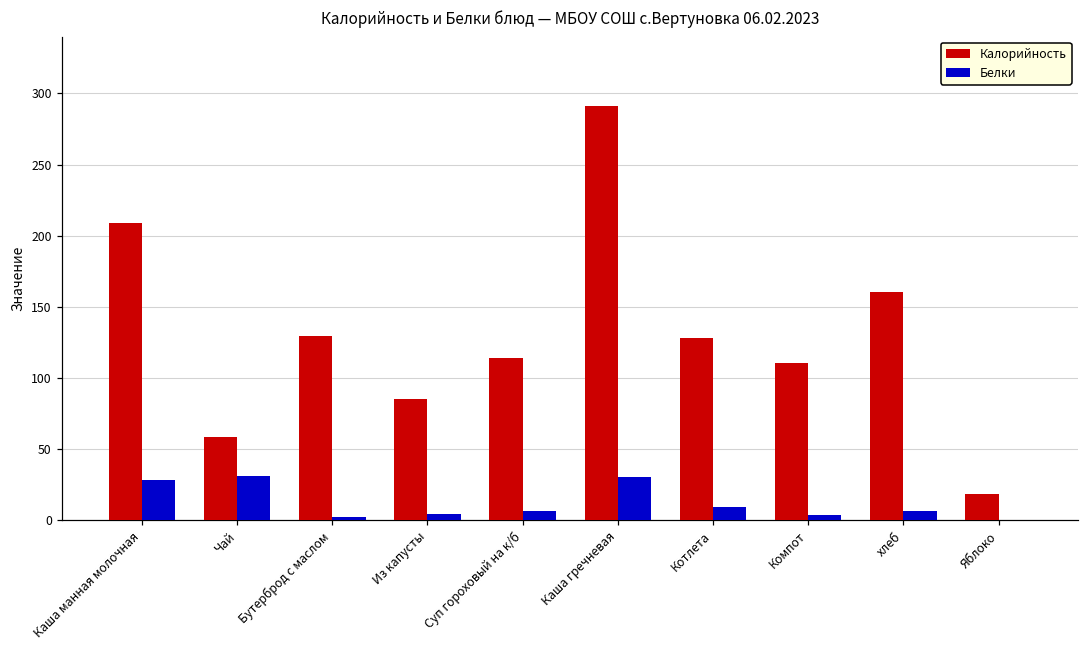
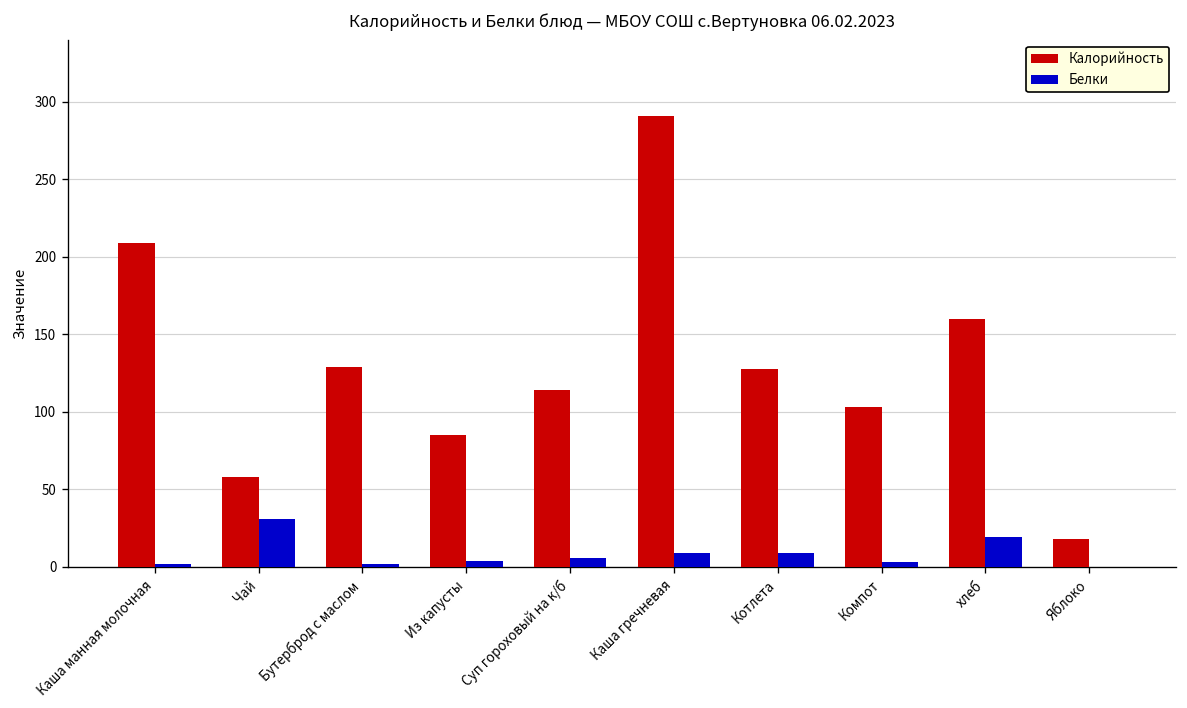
  {
    "Калорийность": {
      "Каша манная молочная": 209,
      "Чай": 58,
      "Бутерброд с маслом": 129,
      "Из капусты": 85,
      "Суп гороховый на к/б": 114,
      "Каша гречневая": 291,
      "Котлета": 128,
-     "Компот": 110,
+     "Компот": 103,
      "хлеб": 160,
      "Яблоко": 18
    },
    "Белки": {
-     "Каша манная молочная": 28,
+     "Каша манная молочная": 2,
      "Чай": 31,
      "Бутерброд с маслом": 2,
      "Из капусты": 4,
      "Суп гороховый на к/б": 6,
-     "Каша гречневая": 30,
+     "Каша гречневая": 9,
      "Котлета": 9,
      "Компот": 3,
-     "хлеб": 6,
+     "хлеб": 19,
      "Яблоко": 0
    }
  }
